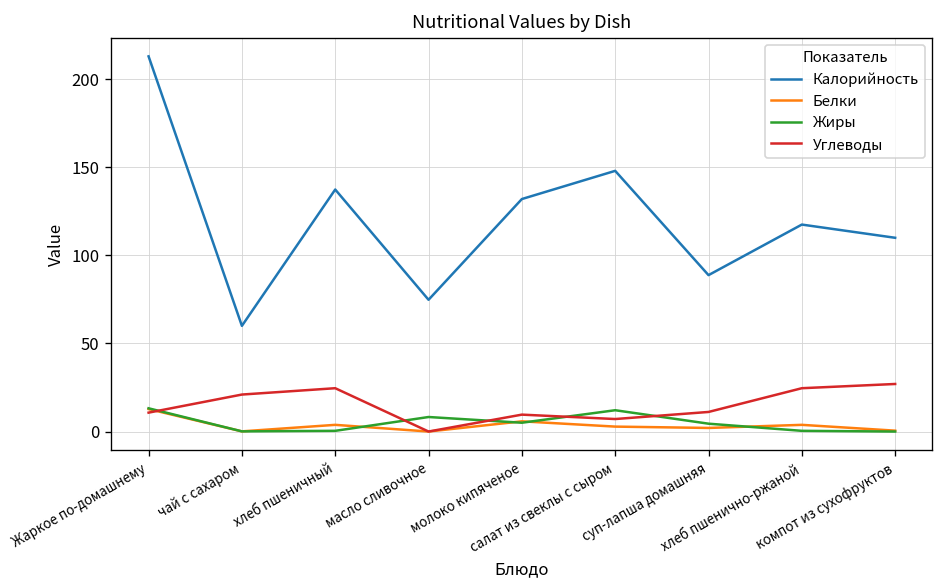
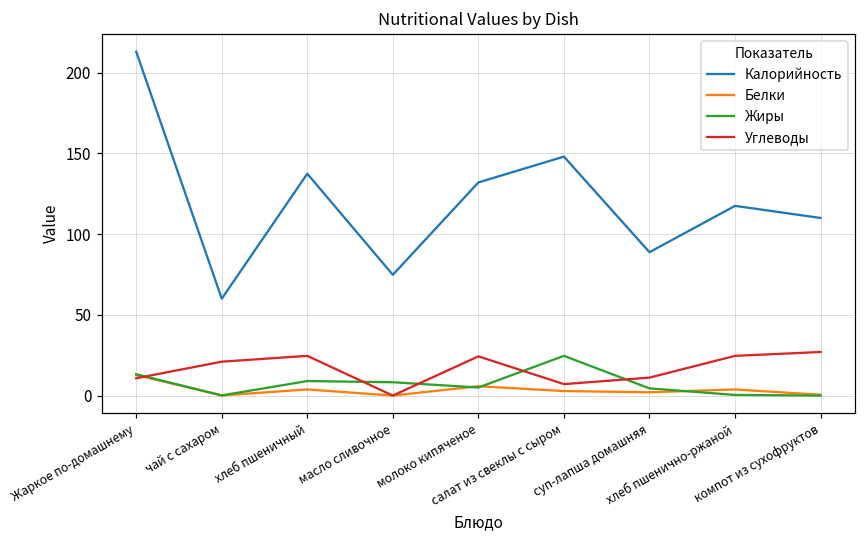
  {
    "Калорийность": {
      "Жаркое по-домашнему": 213,
      "чай с сахаром": 60,
      "хлеб пшеничный": 137,
      "масло сливочное": 75,
      "молоко кипяченое": 132,
      "салат из свеклы с сыром": 148,
      "суп-лапша домашняя": 89,
      "хлеб пшенично-ржаной": 118,
      "компот из сухофруктов": 110
    },
    "Белки": {
      "хлеб пшеничный": 4,
      "салат из свеклы с сыром": 3,
      "суп-лапша домашняя": 2,
      "хлеб пшенично-ржаной": 4
    },
    "Жиры": {
-     "хлеб пшеничный": 0,
+     "хлеб пшеничный": 9,
      "масло сливочное": 8,
-     "салат из свеклы с сыром": 12,
+     "салат из свеклы с сыром": 25,
      "суп-лапша домашняя": 4,
      "хлеб пшенично-ржаной": 0
    },
    "Углеводы": {
      "Жаркое по-домашнему": 11,
      "чай с сахаром": 21,
      "хлеб пшеничный": 25,
-     "молоко кипяченое": 10,
+     "молоко кипяченое": 24,
      "салат из свеклы с сыром": 7,
      "суп-лапша домашняя": 11,
      "хлеб пшенично-ржаной": 25,
      "компот из сухофруктов": 27
    }
  }
